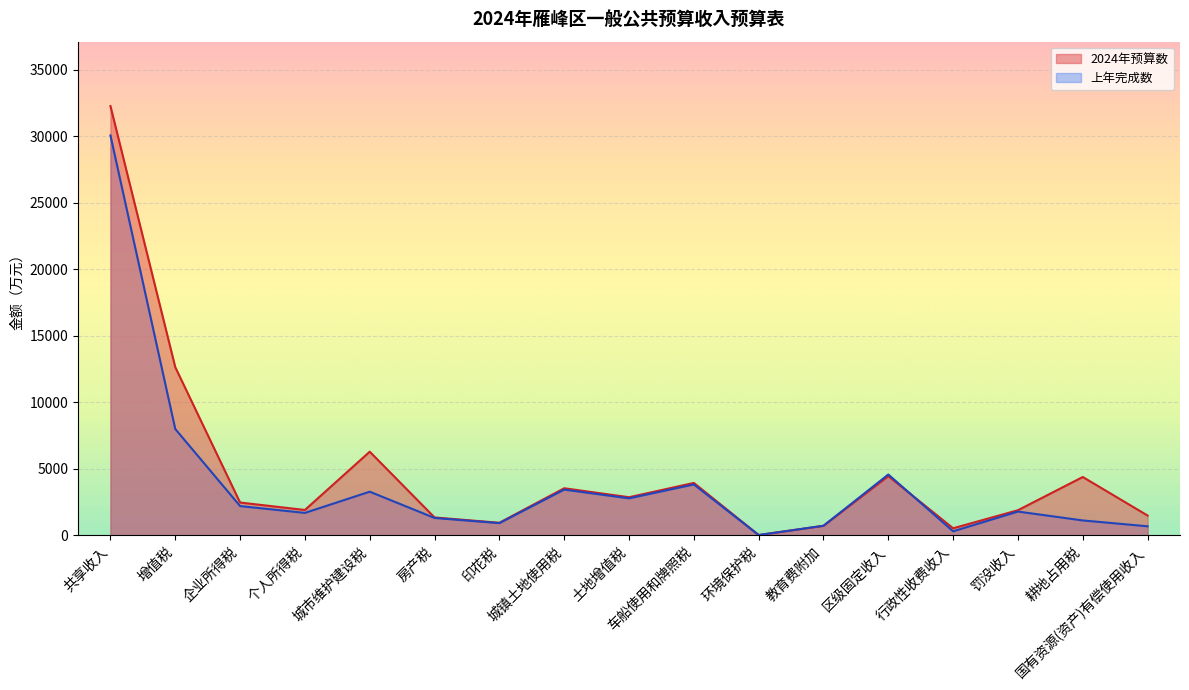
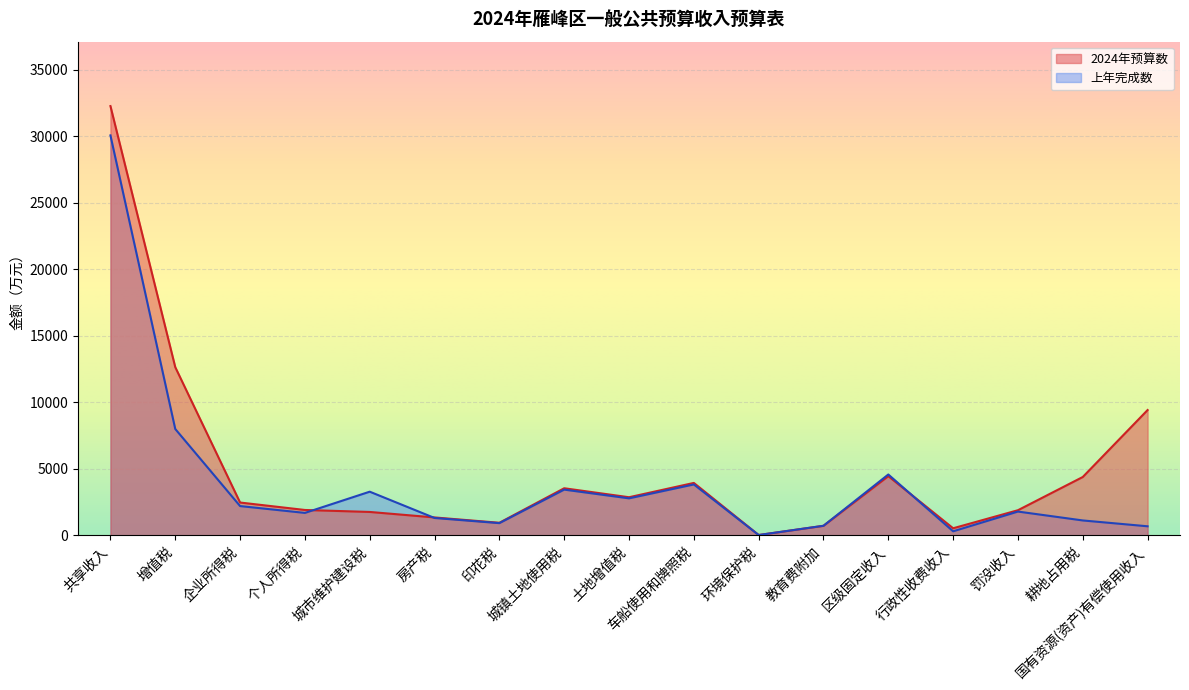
  {
    "2024年预算数": {
      "共享收入": 32300,
      "增值税": 12700,
      "企业所得税": 2500,
      "个人所得税": 1900,
-     "城市维护建设税": 6300,
+     "城市维护建设税": 1800,
      "行政性收费收入": 500,
      "耕地占用税": 4400,
-     "国有资源(资产)有偿使用收入": 1500
+     "国有资源(资产)有偿使用收入": 9400
    },
    "上年完成数": {
      "共享收入": 30100,
      "增值税": 8000,
      "企业所得税": 2200,
      "个人所得税": 1700,
      "城市维护建设税": 3300,
      "行政性收费收入": 300,
      "耕地占用税": 1100,
      "国有资源(资产)有偿使用收入": 700
    }
  }
